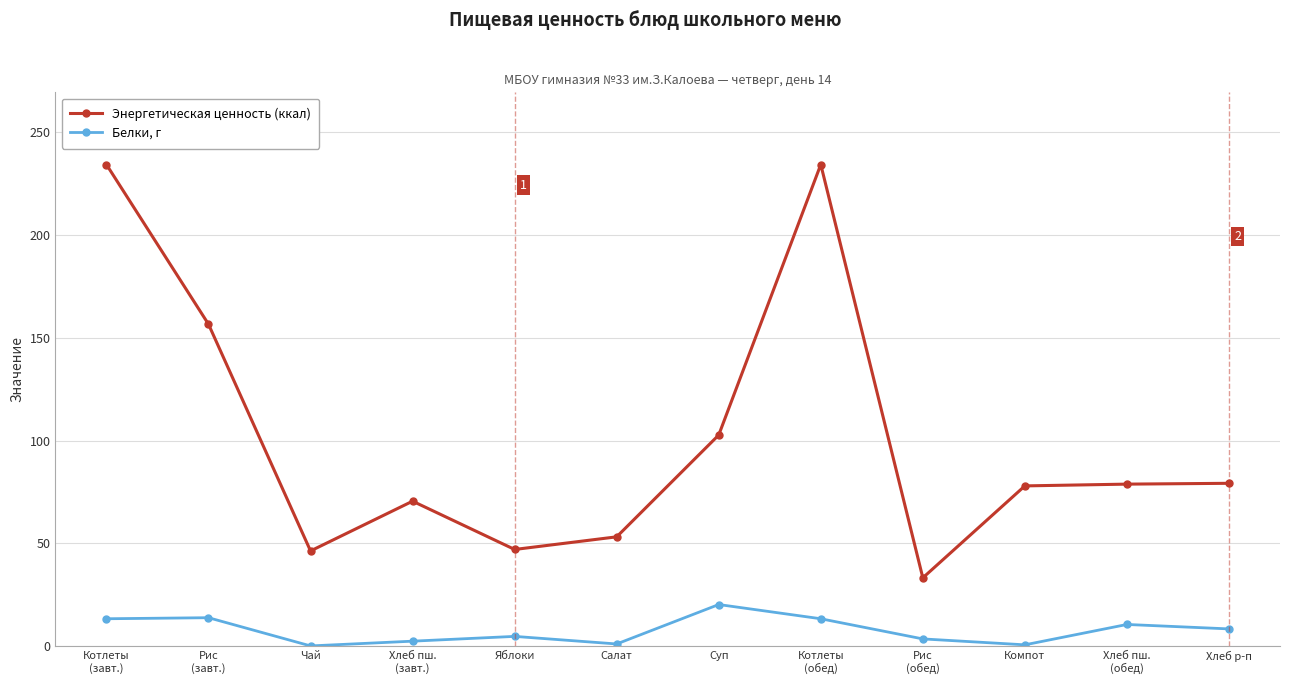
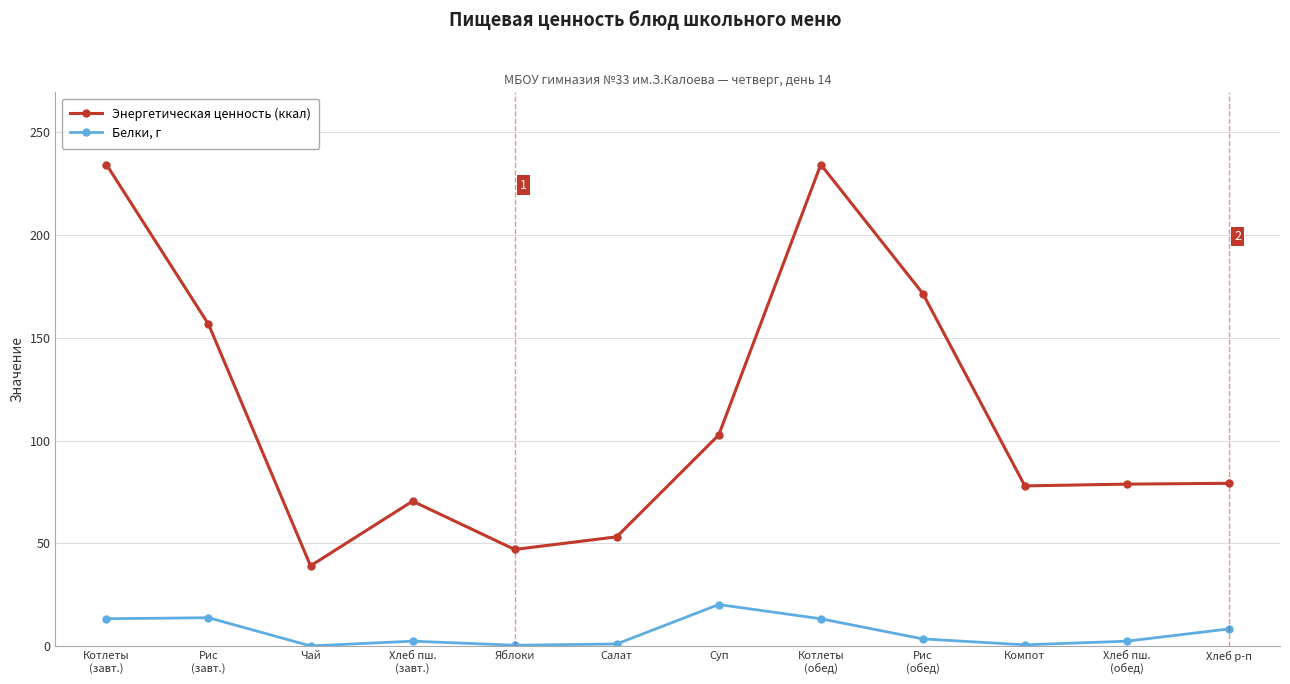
  {
    "Энергетическая ценность (ккал)": {
      "Котлеты (завт.)": 234,
      "Рис (завт.)": 157,
-     "Чай": 46,
+     "Чай": 39,
      "Хлеб пш. (завт.)": 71,
      "Яблоки": 47,
      "Салат": 53,
      "Суп": 103,
      "Котлеты (обед)": 234,
-     "Рис (обед)": 33,
+     "Рис (обед)": 172,
      "Компот": 78,
      "Хлеб пш. (обед)": 79,
      "Хлеб р-п": 79
    },
    "Белки, г": {
      "Котлеты (завт.)": 13,
      "Рис (завт.)": 14,
      "Чай": 0,
      "Хлеб пш. (завт.)": 2,
-     "Яблоки": 5,
+     "Яблоки": 0,
      "Салат": 1,
      "Суп": 20,
      "Котлеты (обед)": 13,
      "Рис (обед)": 3,
      "Компот": 1,
-     "Хлеб пш. (обед)": 11,
+     "Хлеб пш. (обед)": 2,
      "Хлеб р-п": 8
    }
  }
